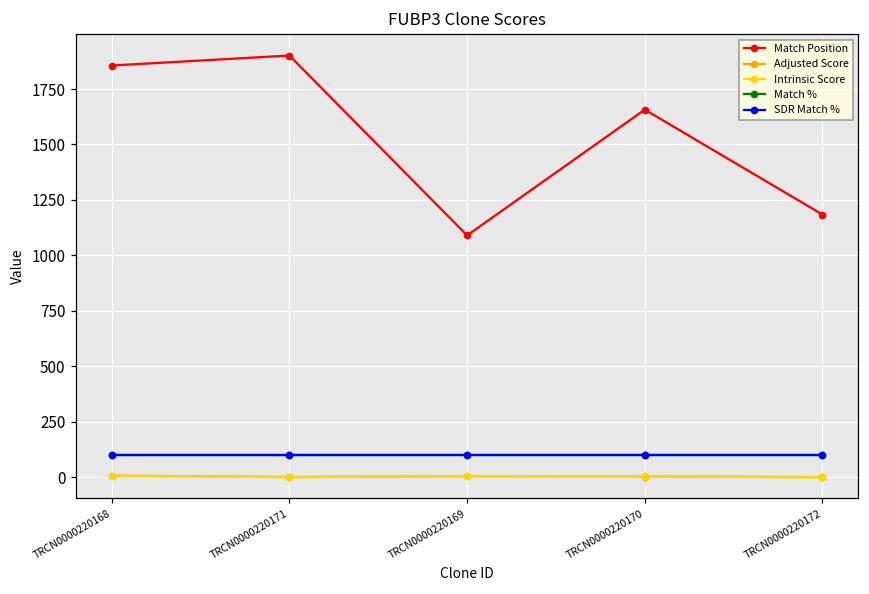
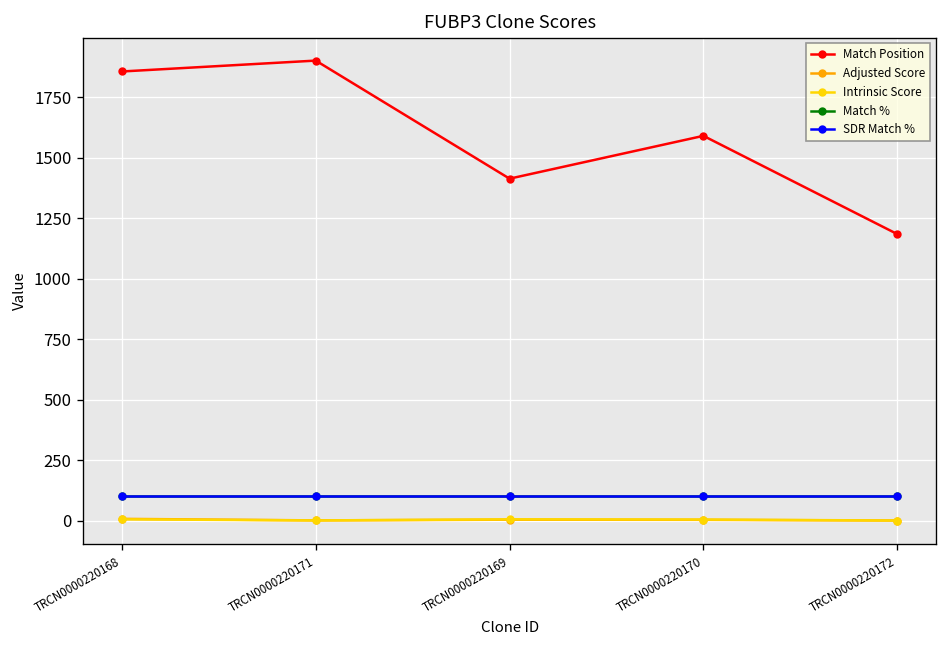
  {
    "Match Position": {
      "TRCN0000220168": 1860,
      "TRCN0000220171": 1900,
-     "TRCN0000220169": 1090,
-     "TRCN0000220170": 1660,
+     "TRCN0000220169": 1410,
+     "TRCN0000220170": 1590,
      "TRCN0000220172": 1180
    },
    "SDR Match %": {
      "TRCN0000220168": 100,
      "TRCN0000220171": 100,
      "TRCN0000220169": 100,
      "TRCN0000220170": 100,
      "TRCN0000220172": 100
    }
  }
